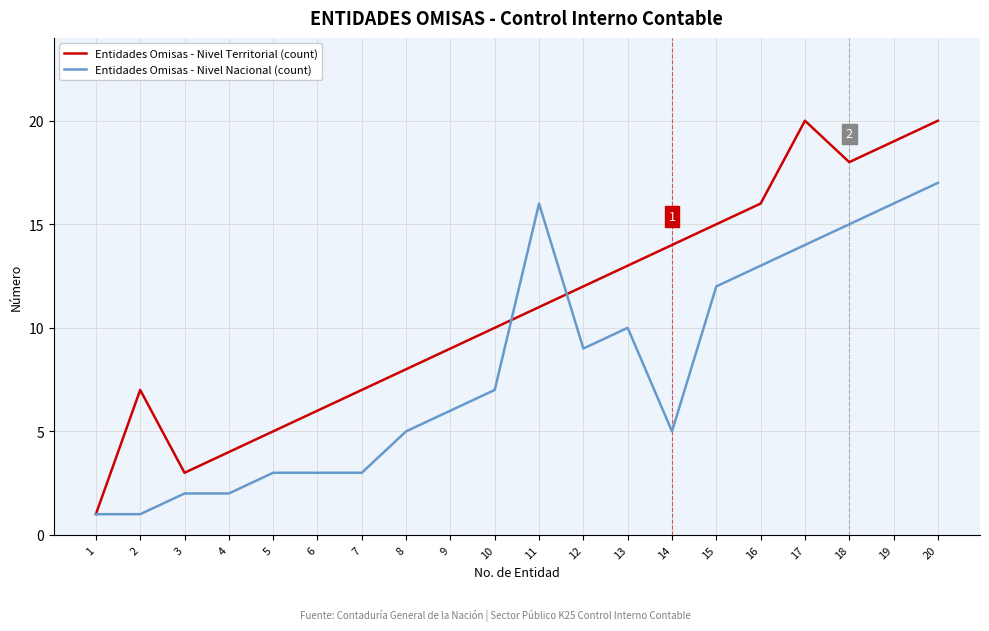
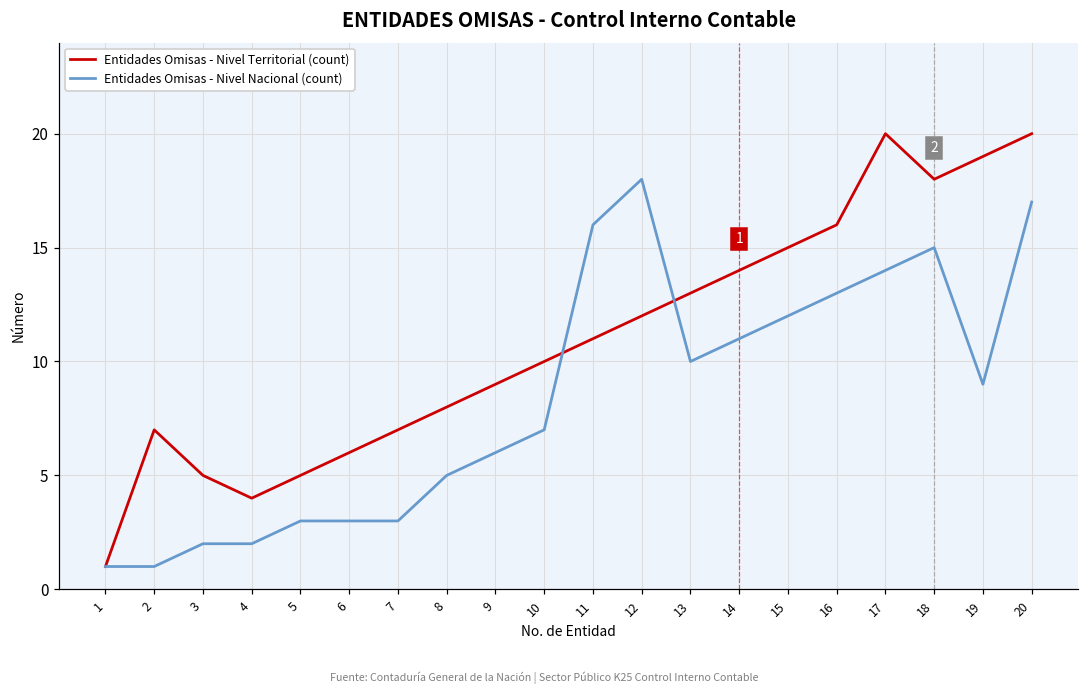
  {
    "Entidades Omisas - Nivel Territorial (count)": {
      "2": 7,
-     "3": 3,
+     "3": 5,
      "4": 4,
      "5": 5,
      "6": 6,
      "7": 7,
      "8": 8,
      "9": 9,
      "10": 10,
      "11": 11,
      "12": 12,
      "13": 13,
      "15": 15,
      "16": 16,
      "17": 20,
      "19": 19,
      "20": 20
    },
    "Entidades Omisas - Nivel Nacional (count)": {
      "2": 1,
      "3": 2,
      "4": 2,
      "5": 3,
      "6": 3,
      "7": 3,
      "8": 5,
      "9": 6,
      "10": 7,
      "11": 16,
-     "12": 9,
+     "12": 18,
      "13": 10,
-     "14": 5,
+     "14": 11,
      "15": 12,
      "16": 13,
      "17": 14,
      "18": 15,
-     "19": 16,
+     "19": 9,
      "20": 17
    }
  }
